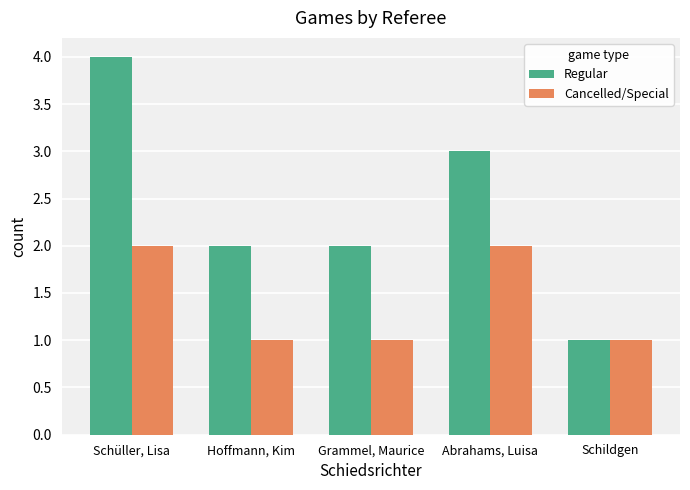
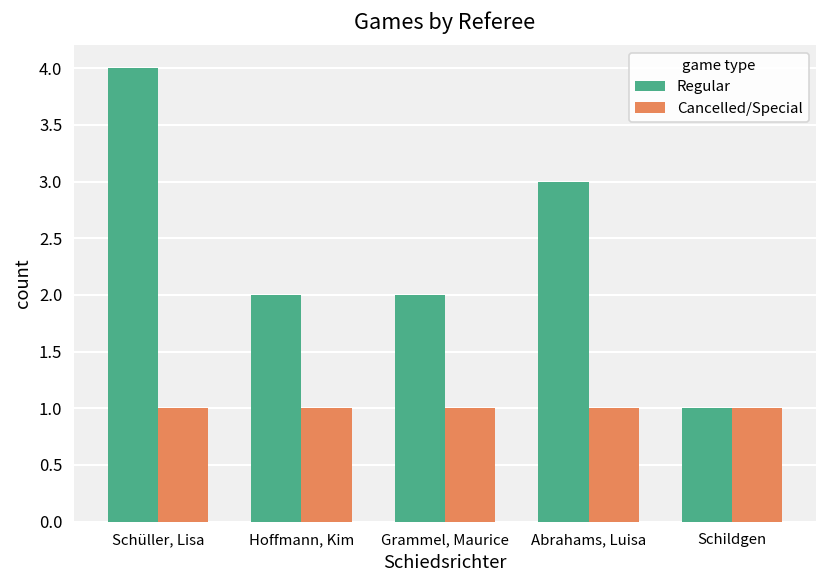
  {
    "Regular": {
      "Schüller, Lisa": 4,
      "Hoffmann, Kim": 2,
      "Grammel, Maurice": 2,
      "Abrahams, Luisa": 3,
      "Schildgen": 1
    },
    "Cancelled/Special": {
-     "Schüller, Lisa": 2,
+     "Schüller, Lisa": 1,
      "Hoffmann, Kim": 1,
      "Grammel, Maurice": 1,
-     "Abrahams, Luisa": 2,
+     "Abrahams, Luisa": 1,
      "Schildgen": 1
    }
  }
